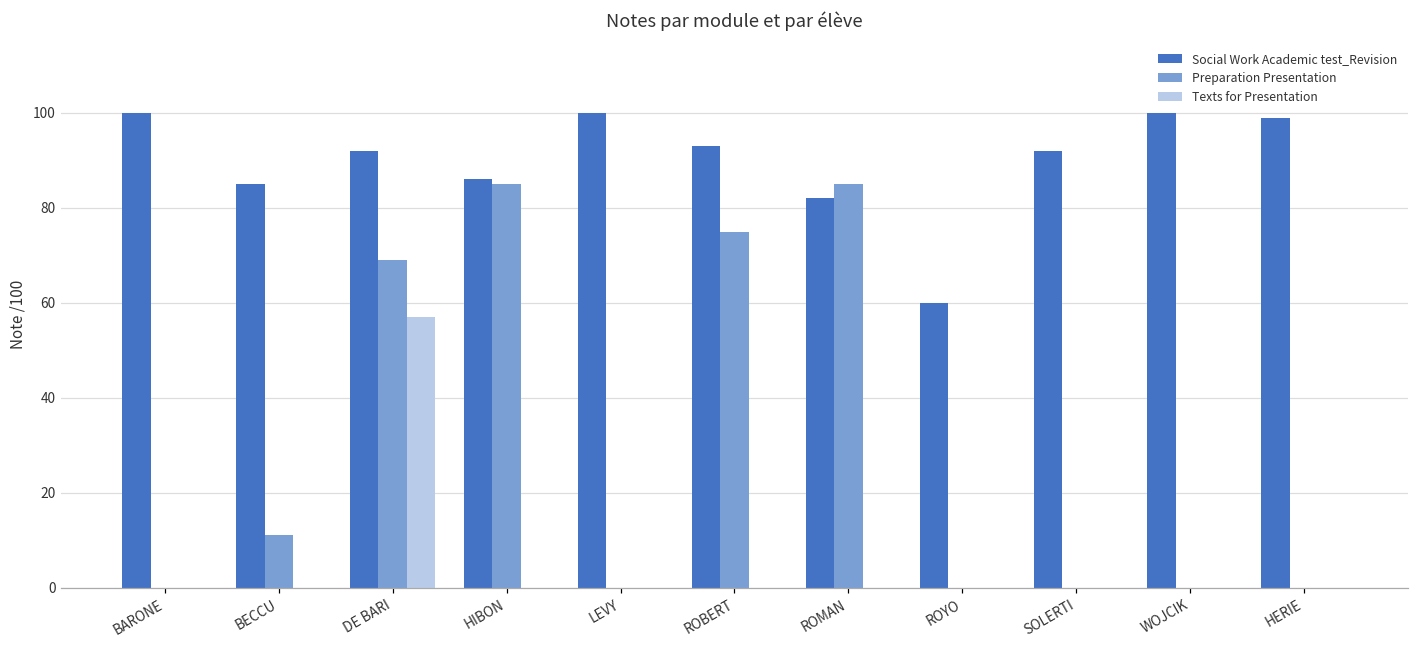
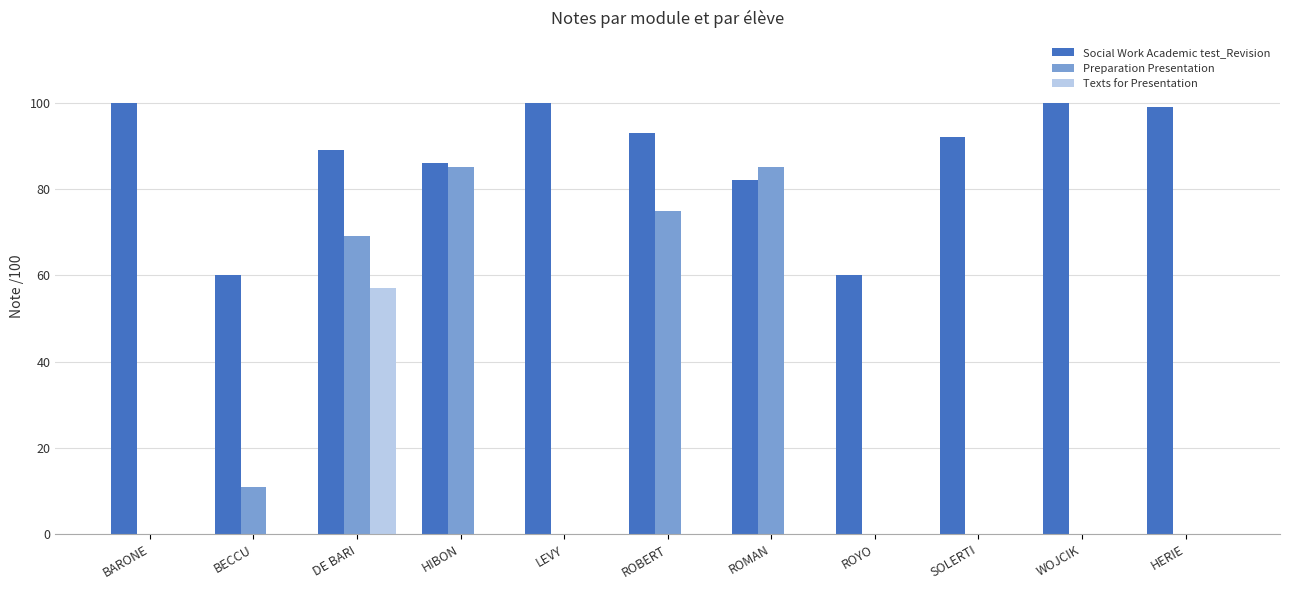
  {
    "Social Work Academic test_Revision": {
      "BARONE": 100,
-     "BECCU": 85,
-     "DE BARI": 92,
+     "BECCU": 60,
+     "DE BARI": 89,
      "HIBON": 86,
      "LEVY": 100,
      "ROBERT": 93,
      "ROMAN": 82,
      "ROYO": 60,
      "SOLERTI": 92,
      "WOJCIK": 100,
      "HERIE": 99
    },
    "Preparation Presentation": {
      "BARONE": 0,
      "BECCU": 11,
      "DE BARI": 69,
      "HIBON": 85,
      "LEVY": 0,
      "ROBERT": 75,
      "ROMAN": 85,
      "ROYO": 0,
      "SOLERTI": 0,
      "WOJCIK": 0,
      "HERIE": 0
    },
    "Texts for Presentation": {
      "BARONE": 0,
      "BECCU": 0,
      "DE BARI": 57,
      "HIBON": 0,
      "LEVY": 0,
      "ROBERT": 0,
      "ROMAN": 0,
      "ROYO": 0,
      "SOLERTI": 0,
      "WOJCIK": 0,
      "HERIE": 0
    }
  }
